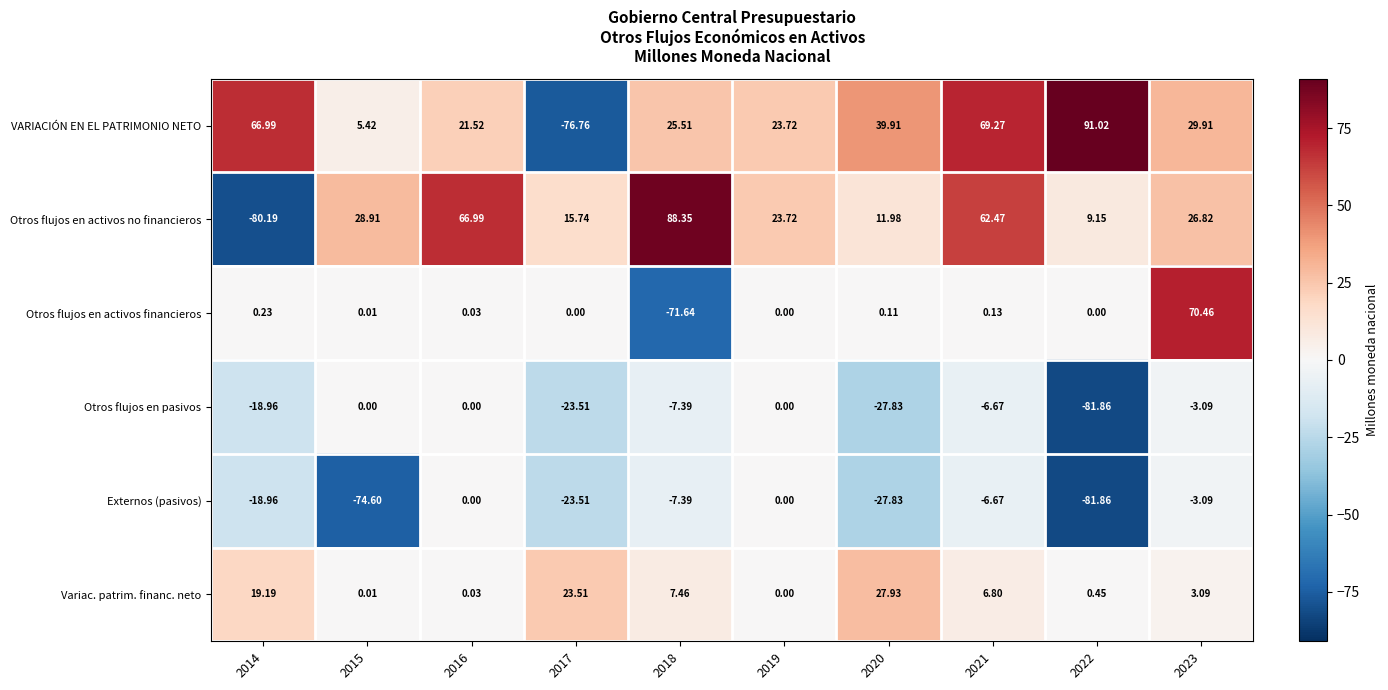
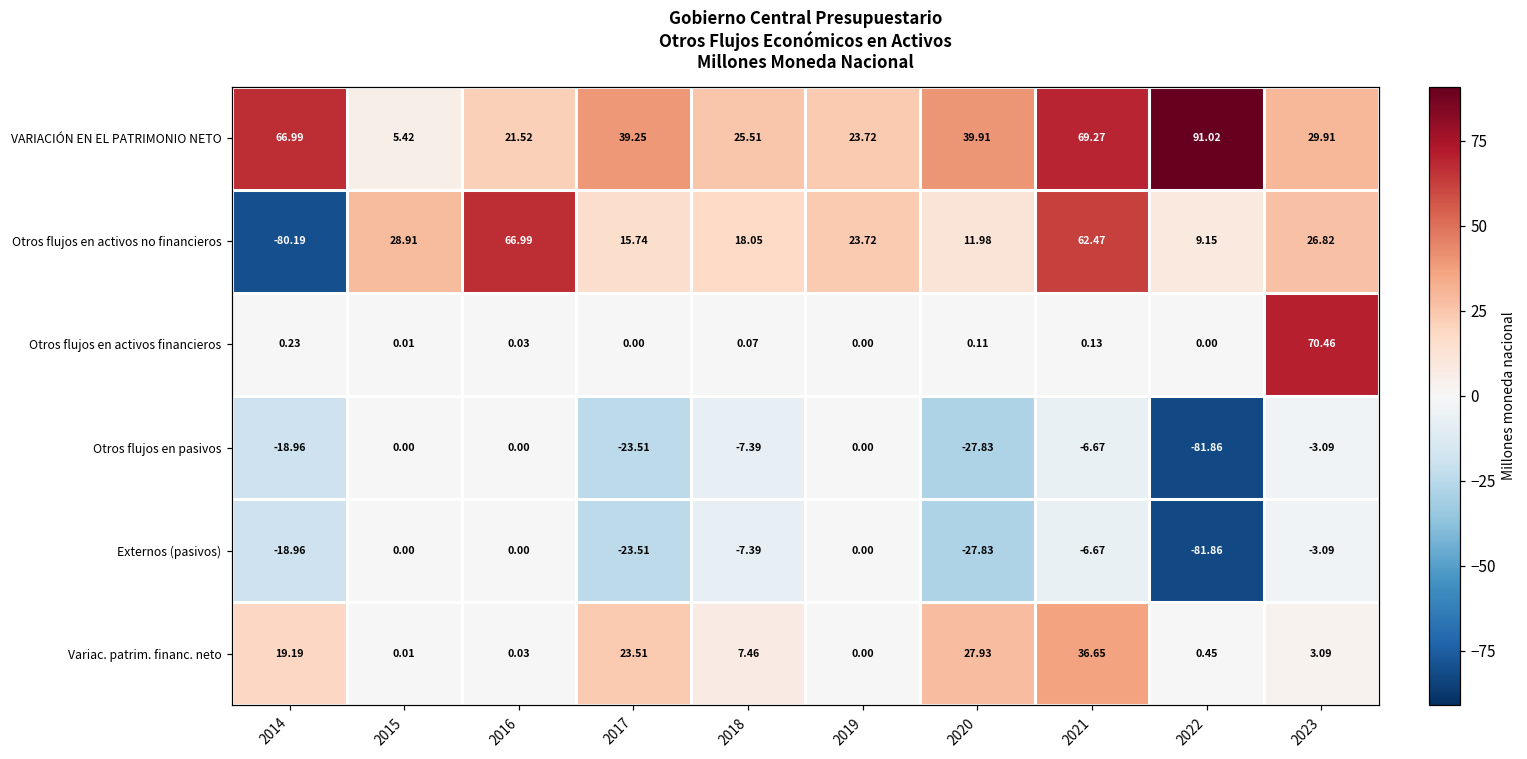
  {
    "VARIACIÓN EN EL PATRIMONIO NETO": {
      "2014": 66.99,
      "2015": 5.42,
      "2016": 21.52,
-     "2017": -76.76,
+     "2017": 39.25,
      "2018": 25.51,
      "2019": 23.72,
      "2020": 39.91,
      "2021": 69.27,
      "2022": 91.02,
      "2023": 29.91
    },
    "Otros flujos en activos no financieros": {
      "2014": -80.19,
      "2015": 28.91,
      "2016": 66.99,
      "2017": 15.74,
-     "2018": 88.35,
+     "2018": 18.05,
      "2019": 23.72,
      "2020": 11.98,
      "2021": 62.47,
      "2022": 9.15,
      "2023": 26.82
    },
    "Otros flujos en activos financieros": {
      "2014": 0.23,
      "2015": 0.01,
      "2016": 0.03,
      "2017": 0.00,
-     "2018": -71.64,
+     "2018": 0.07,
      "2019": 0.00,
      "2020": 0.11,
      "2021": 0.13,
      "2022": 0.00,
      "2023": 70.46
    },
    "Otros flujos en pasivos": {
      "2014": -18.96,
      "2015": 0.00,
      "2016": 0.00,
      "2017": -23.51,
      "2018": -7.39,
      "2019": 0.00,
      "2020": -27.83,
      "2021": -6.67,
      "2022": -81.86,
      "2023": -3.09
    },
    "Externos (pasivos)": {
      "2014": -18.96,
-     "2015": -74.60,
+     "2015": 0.00,
      "2016": 0.00,
      "2017": -23.51,
      "2018": -7.39,
      "2019": 0.00,
      "2020": -27.83,
      "2021": -6.67,
      "2022": -81.86,
      "2023": -3.09
    },
    "Variac. patrim. financ. neto": {
      "2014": 19.19,
      "2015": 0.01,
      "2016": 0.03,
      "2017": 23.51,
      "2018": 7.46,
      "2019": 0.00,
      "2020": 27.93,
-     "2021": 6.80,
+     "2021": 36.65,
      "2022": 0.45,
      "2023": 3.09
    }
  }
